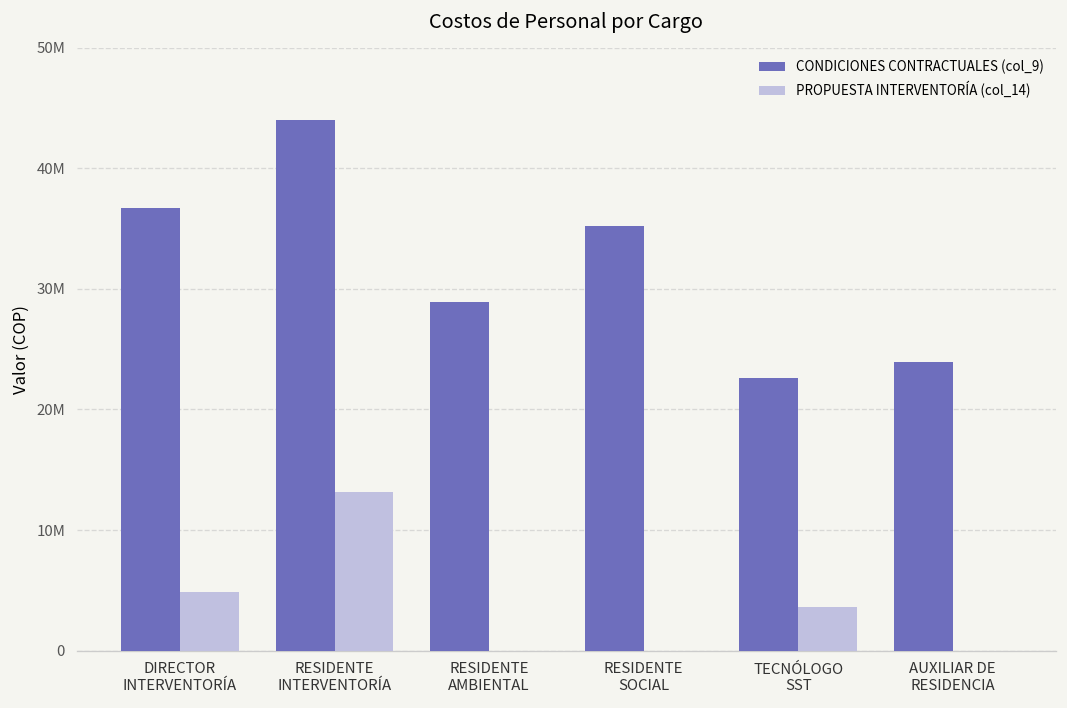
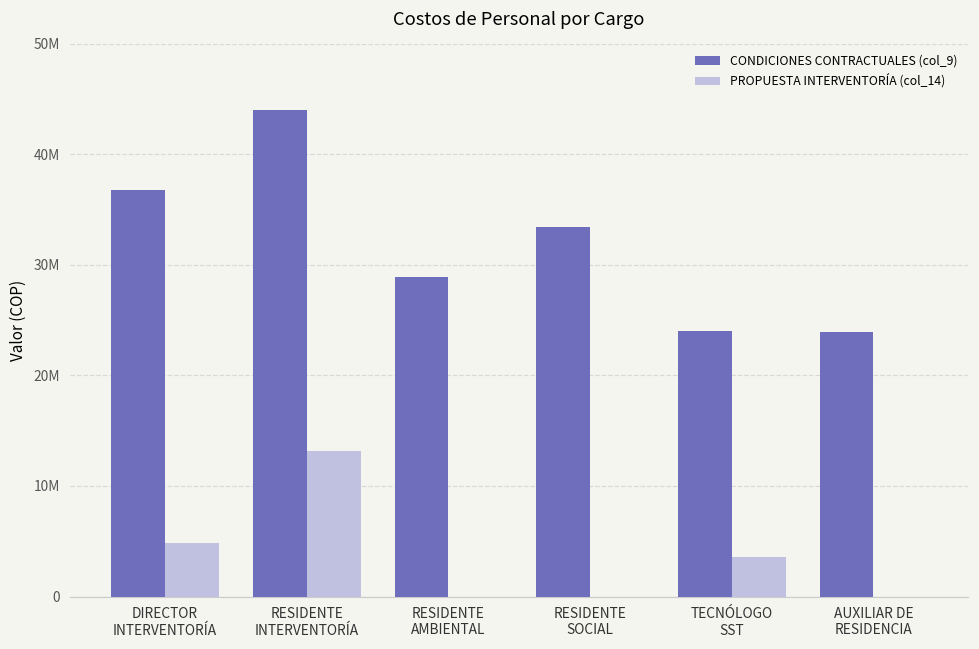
  {
    "CONDICIONES CONTRACTUALES (col_9)": {
      "DIRECTOR INTERVENTORÍA": 36700000,
      "RESIDENTE INTERVENTORÍA": 44000000,
      "RESIDENTE AMBIENTAL": 28900000,
-     "RESIDENTE SOCIAL": 35200000,
-     "TECNÓLOGO SST": 22600000,
+     "RESIDENTE SOCIAL": 33400000,
+     "TECNÓLOGO SST": 24000000,
      "AUXILIAR DE RESIDENCIA": 23900000
    },
    "PROPUESTA INTERVENTORÍA (col_14)": {
      "DIRECTOR INTERVENTORÍA": 4900000,
      "RESIDENTE INTERVENTORÍA": 13200000,
      "RESIDENTE AMBIENTAL": 0,
      "RESIDENTE SOCIAL": 0,
      "TECNÓLOGO SST": 3600000,
      "AUXILIAR DE RESIDENCIA": 0
    }
  }
